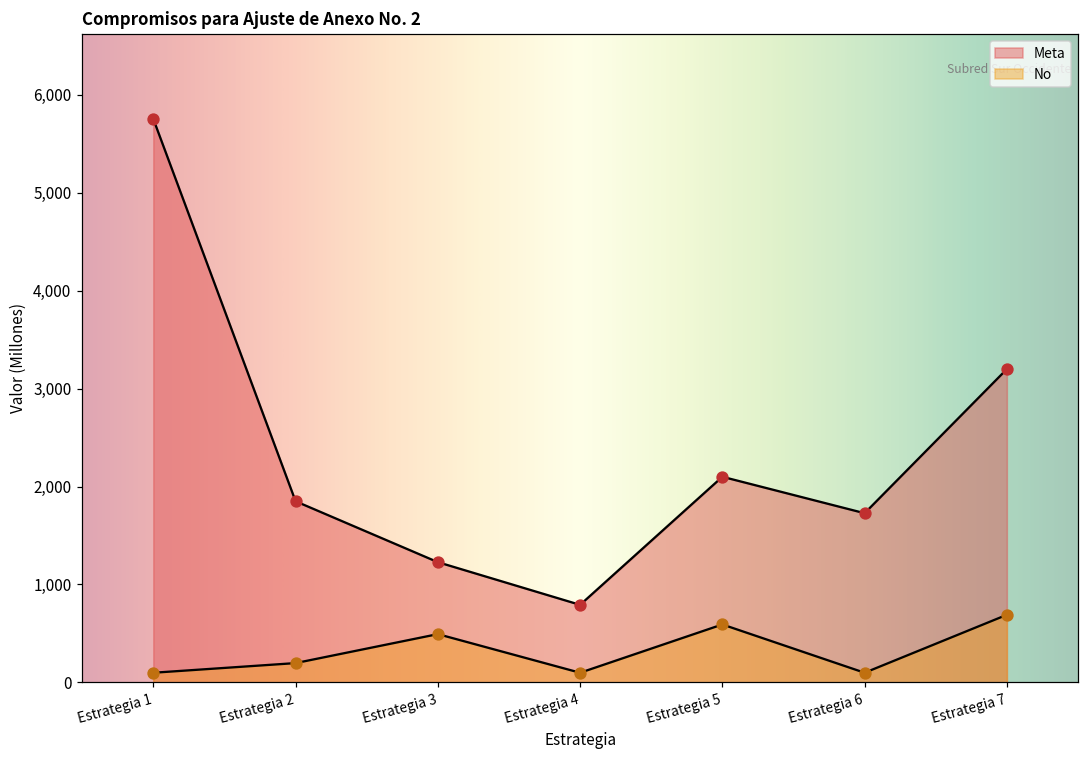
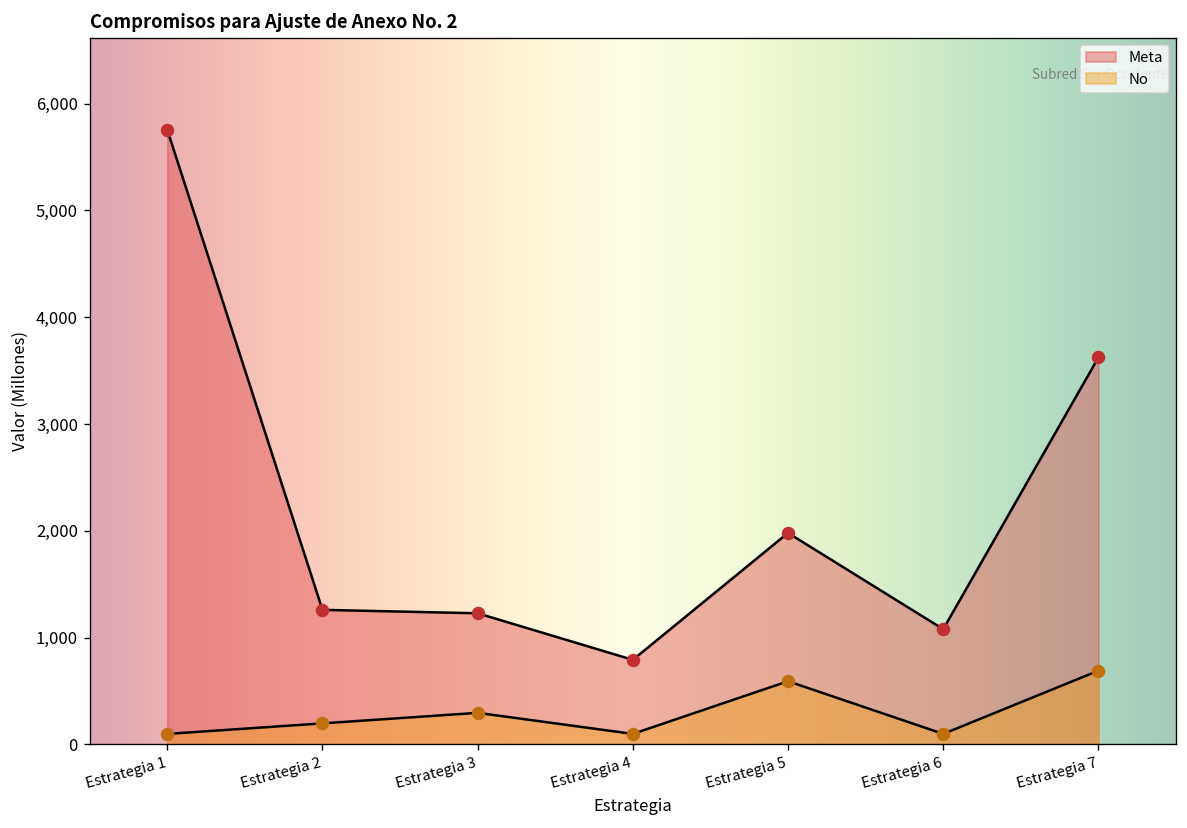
  {
    "Meta": {
      "Estrategia 1": "5,800",
-     "Estrategia 2": "1,900",
+     "Estrategia 2": "1,300",
      "Estrategia 3": "1,200",
      "Estrategia 4": "800",
-     "Estrategia 5": "2,100",
-     "Estrategia 6": "1,700",
-     "Estrategia 7": "3,200"
+     "Estrategia 5": "2,000",
+     "Estrategia 6": "1,100",
+     "Estrategia 7": "3,600"
    },
    "No": {
      "Estrategia 1": "100",
      "Estrategia 2": "200",
-     "Estrategia 3": "500",
+     "Estrategia 3": "300",
      "Estrategia 4": "100",
      "Estrategia 5": "600",
      "Estrategia 6": "100",
      "Estrategia 7": "700"
    }
  }
